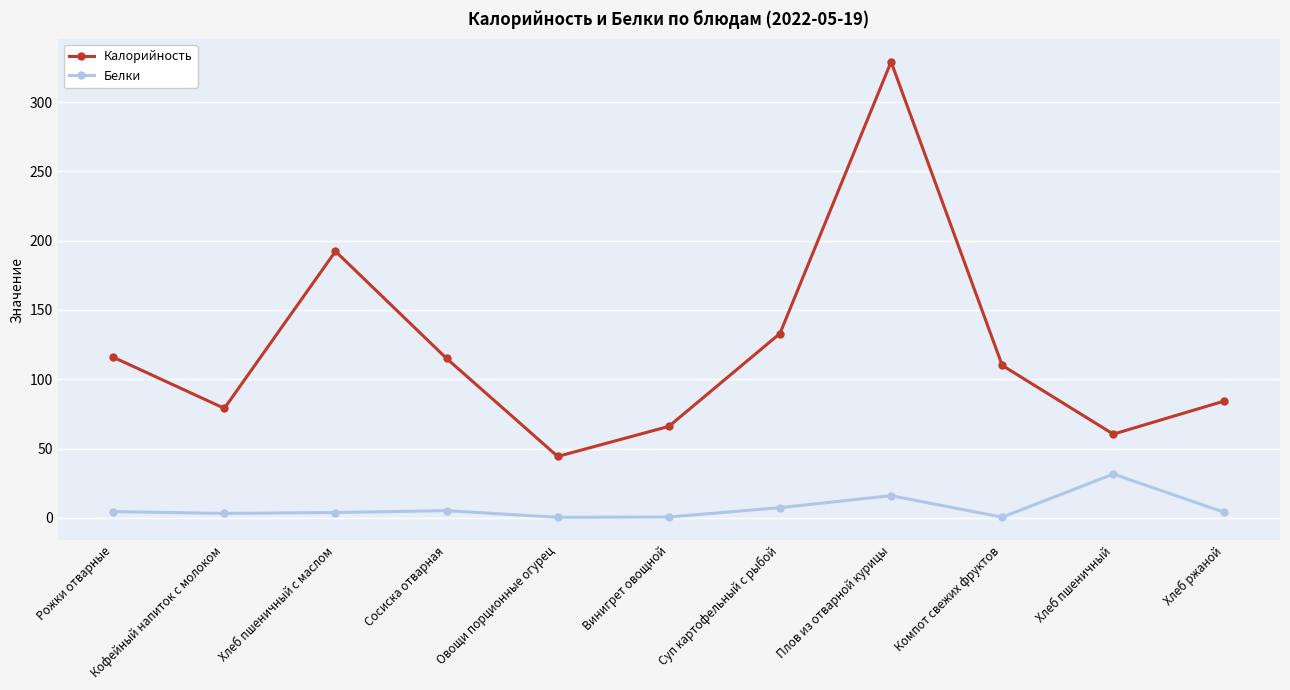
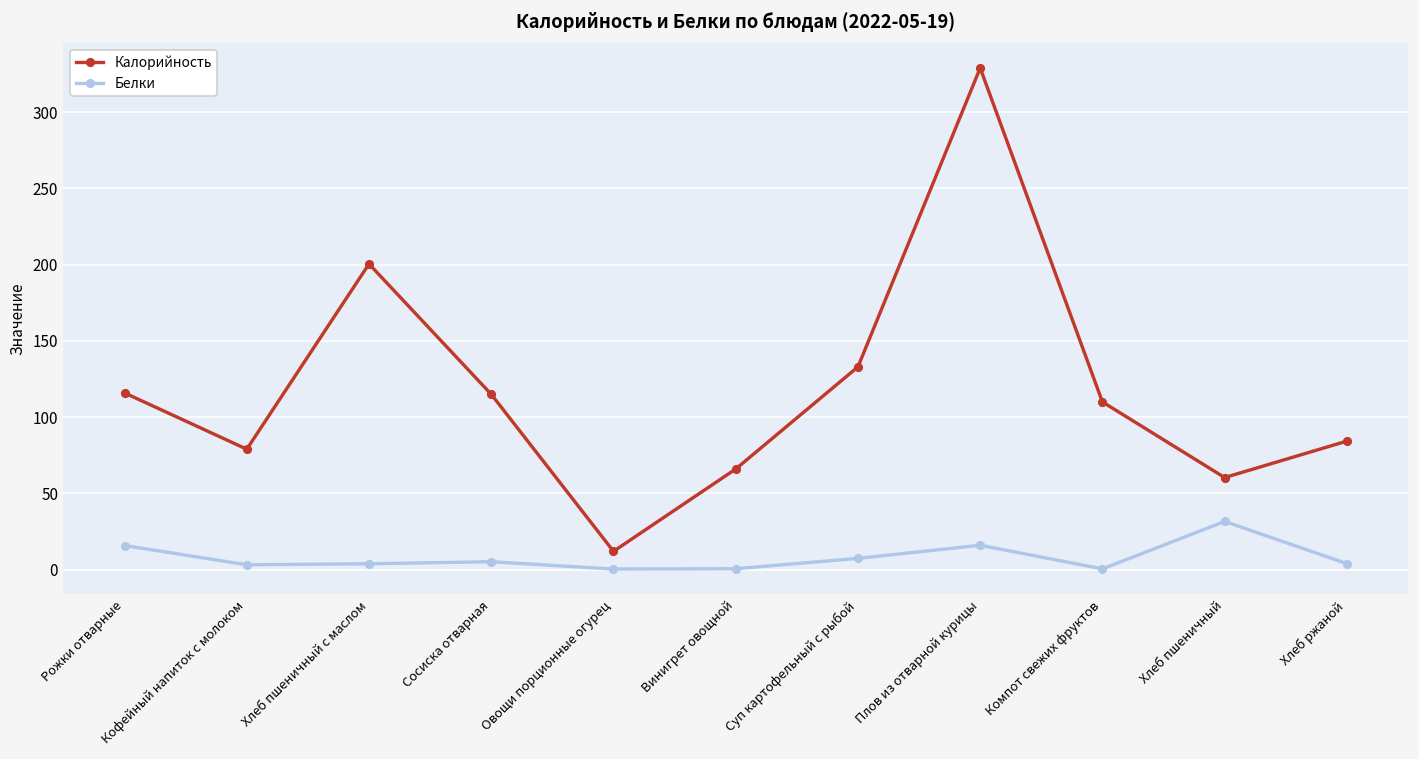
  {
    "Калорийность": {
      "Рожки отварные": 116,
      "Кофейный напиток с молоком": 79,
-     "Хлеб пшеничный с маслом": 192,
+     "Хлеб пшеничный с маслом": 201,
      "Сосиска отварная": 115,
-     "Овощи порционные огурец": 44,
+     "Овощи порционные огурец": 12,
      "Винигрет овощной": 66,
      "Суп картофельный с рыбой": 133,
      "Плов из отварной курицы": 329,
      "Компот свежих фруктов": 110,
      "Хлеб пшеничный": 60,
      "Хлеб ржаной": 84
    },
    "Белки": {
-     "Рожки отварные": 5,
+     "Рожки отварные": 16,
      "Кофейный напиток с молоком": 3,
      "Хлеб пшеничный с маслом": 4,
      "Сосиска отварная": 5,
      "Овощи порционные огурец": 0,
      "Винигрет овощной": 1,
      "Суп картофельный с рыбой": 7,
      "Плов из отварной курицы": 16,
      "Компот свежих фруктов": 1,
      "Хлеб пшеничный": 32,
      "Хлеб ржаной": 4
    }
  }
